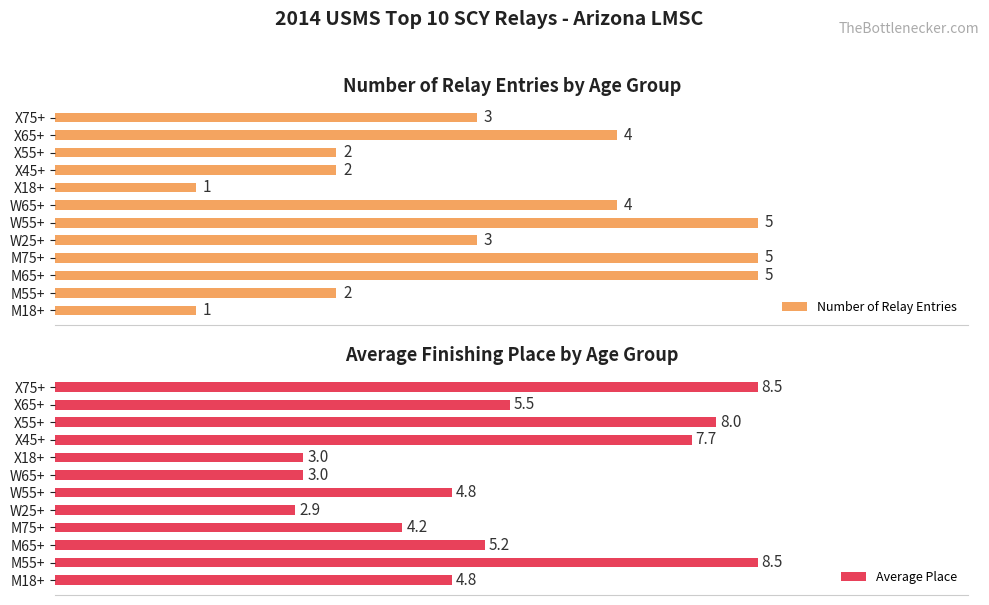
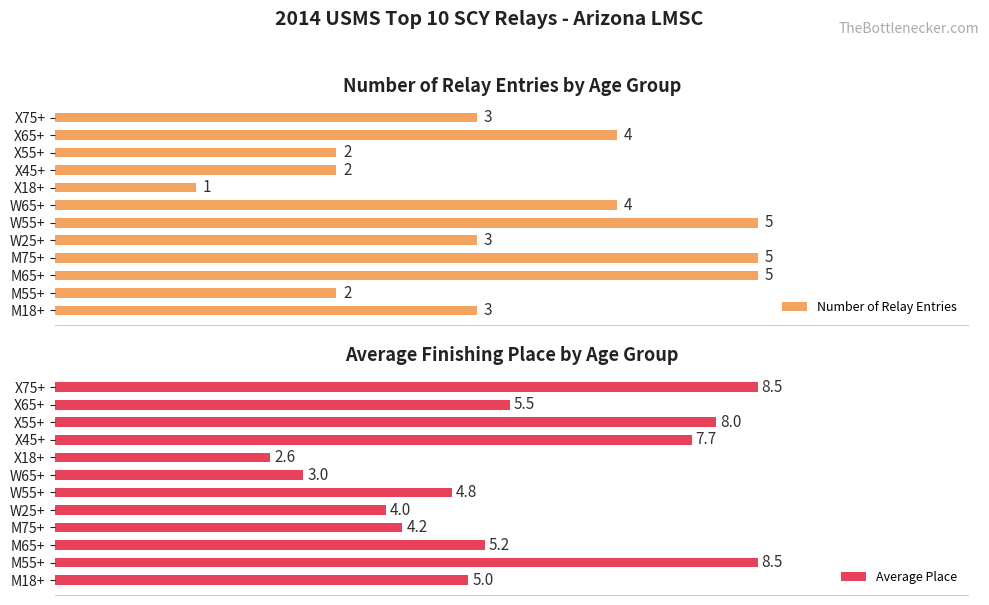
  {
    "Number of Relay Entries by Age Group": {
      "X75+": 3,
      "X65+": 4,
      "X55+": 2,
      "X45+": 2,
      "X18+": 1,
      "W65+": 4,
      "W55+": 5,
      "W25+": 3,
      "M75+": 5,
      "M65+": 5,
      "M55+": 2,
-     "M18+": 1
+     "M18+": 3
    },
    "Average Finishing Place by Age Group": {
      "X75+": 8.5,
      "X65+": 5.5,
      "X55+": 8.0,
      "X45+": 7.7,
-     "X18+": 3.0,
+     "X18+": 2.6,
      "W65+": 3.0,
      "W55+": 4.8,
-     "W25+": 2.9,
+     "W25+": 4.0,
      "M75+": 4.2,
      "M65+": 5.2,
      "M55+": 8.5,
-     "M18+": 4.8
+     "M18+": 5.0
    }
  }
